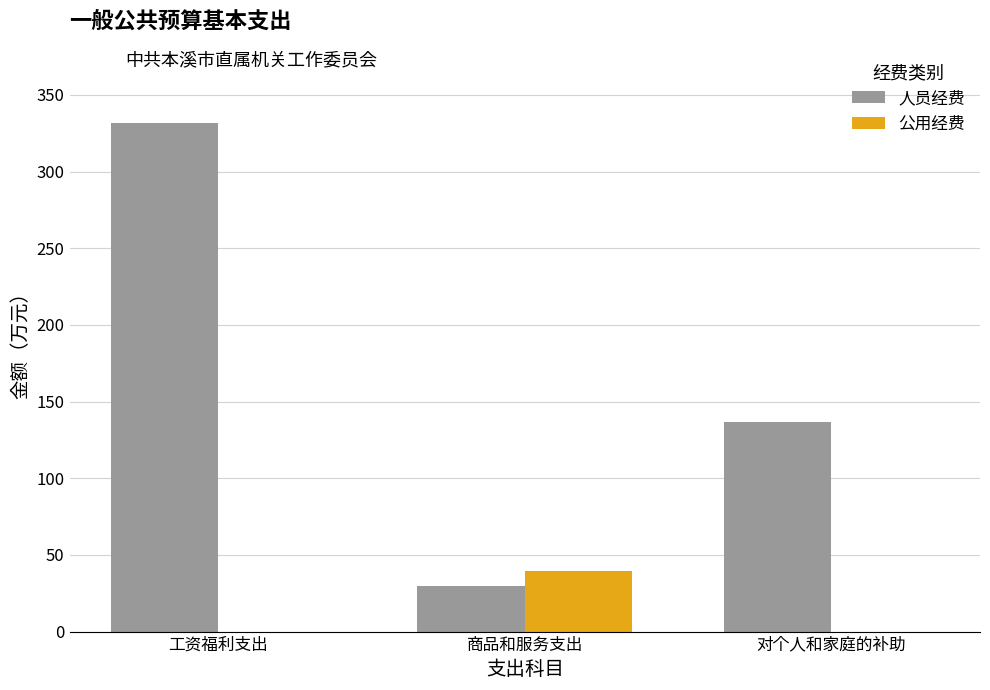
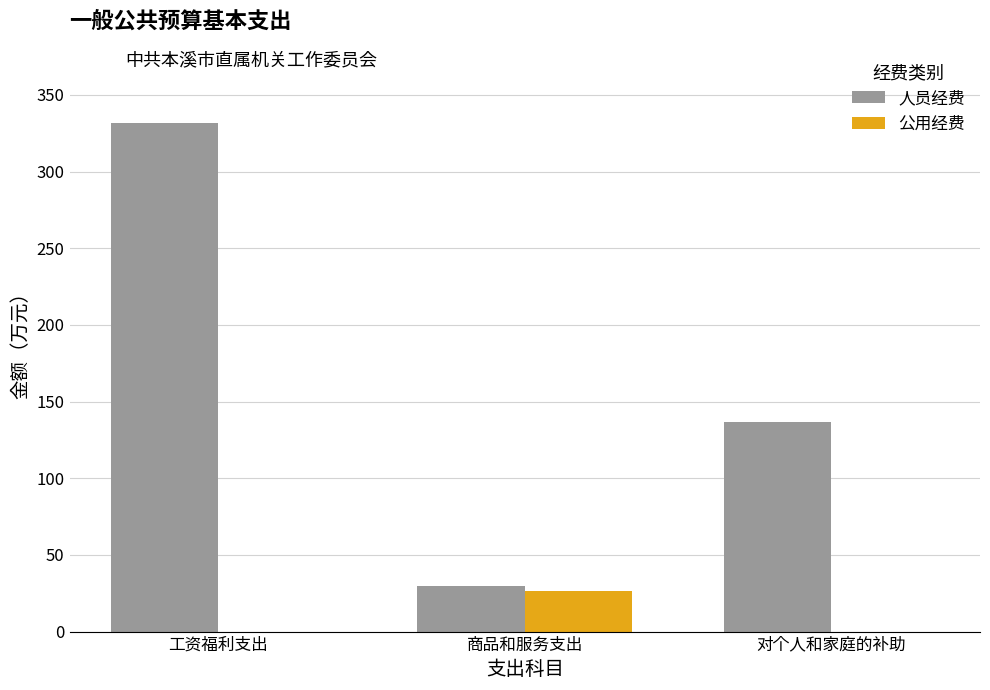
  {
    "人员经费": {
      "工资福利支出": 332,
      "商品和服务支出": 30,
      "对个人和家庭的补助": 137
    },
    "公用经费": {
      "工资福利支出": 0,
-     "商品和服务支出": 40,
+     "商品和服务支出": 26,
      "对个人和家庭的补助": 0
    }
  }
